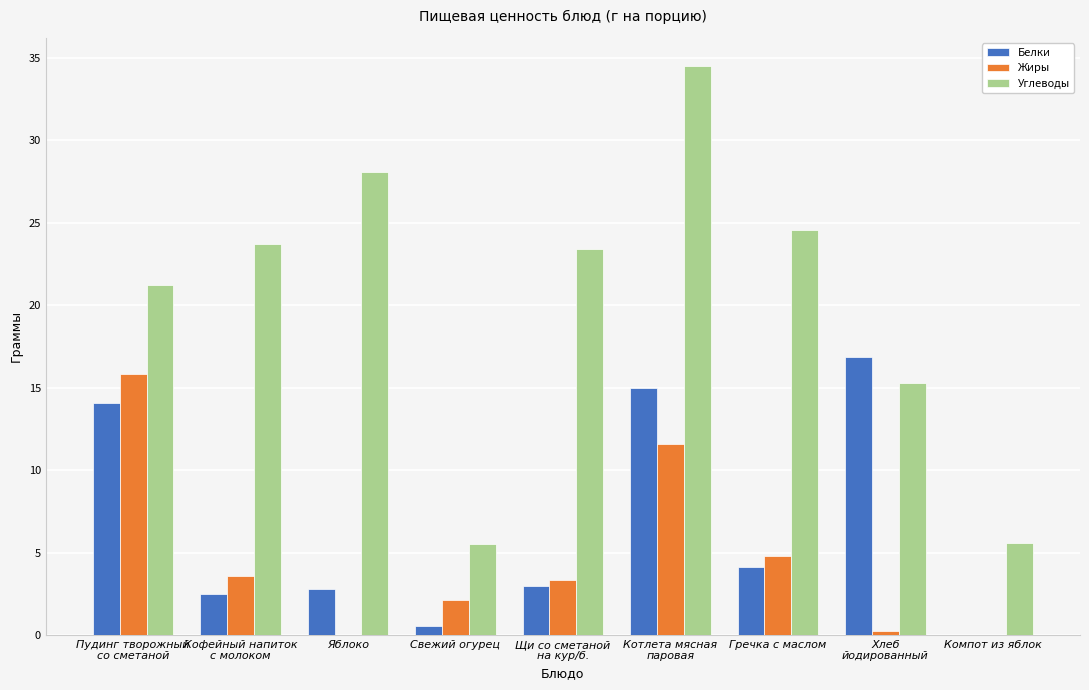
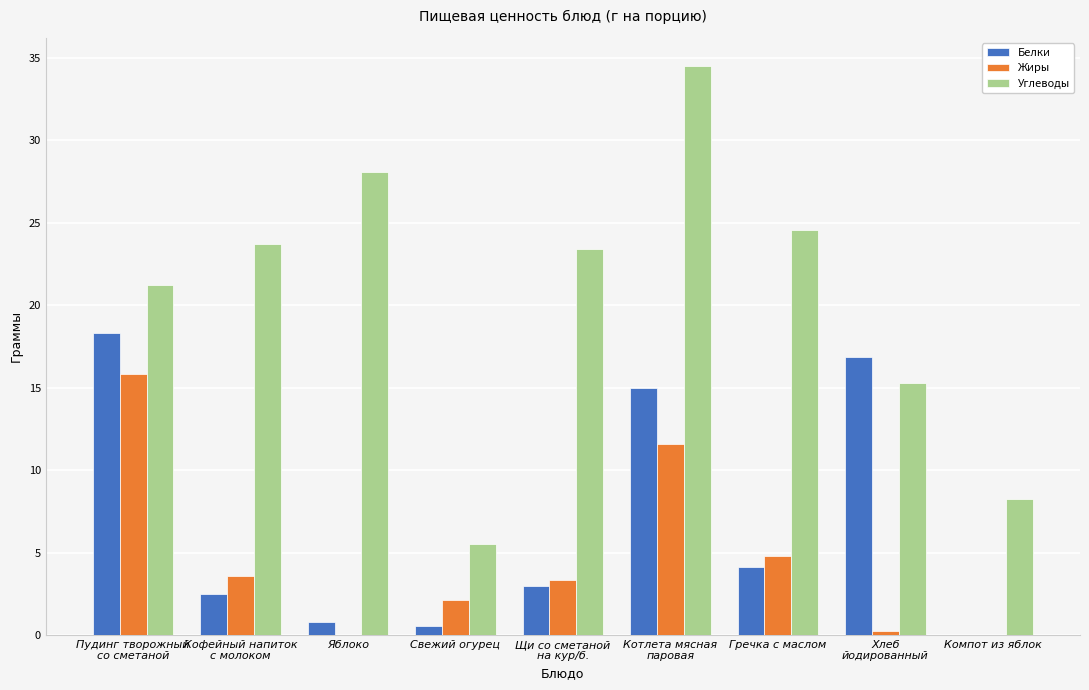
  {
    "Белки": {
-     "Пудинг творожный со сметаной": 14.1,
+     "Пудинг творожный со сметаной": 18.3,
      "Кофейный напиток с молоком": 2.5,
-     "Яблоко": 2.8,
+     "Яблоко": 0.8,
      "Свежий огурец": 0.6,
      "Щи со сметаной на кур/б.": 3.0,
      "Котлета мясная паровая": 15.0,
      "Гречка с маслом": 4.1,
      "Хлеб йодированный": 16.9,
      "Компот из яблок": 0.0
    },
    "Жиры": {
      "Пудинг творожный со сметаной": 15.8,
      "Кофейный напиток с молоком": 3.6,
      "Яблоко": 0.0,
      "Свежий огурец": 2.1,
      "Щи со сметаной на кур/б.": 3.4,
      "Котлета мясная паровая": 11.6,
      "Гречка с маслом": 4.8,
      "Хлеб йодированный": 0.3,
      "Компот из яблок": 0.0
    },
    "Углеводы": {
      "Пудинг творожный со сметаной": 21.2,
      "Кофейный напиток с молоком": 23.7,
      "Яблоко": 28.1,
      "Свежий огурец": 5.5,
      "Щи со сметаной на кур/б.": 23.4,
      "Котлета мясная паровая": 34.5,
      "Гречка с маслом": 24.6,
      "Хлеб йодированный": 15.3,
-     "Компот из яблок": 5.6
+     "Компот из яблок": 8.2
    }
  }
